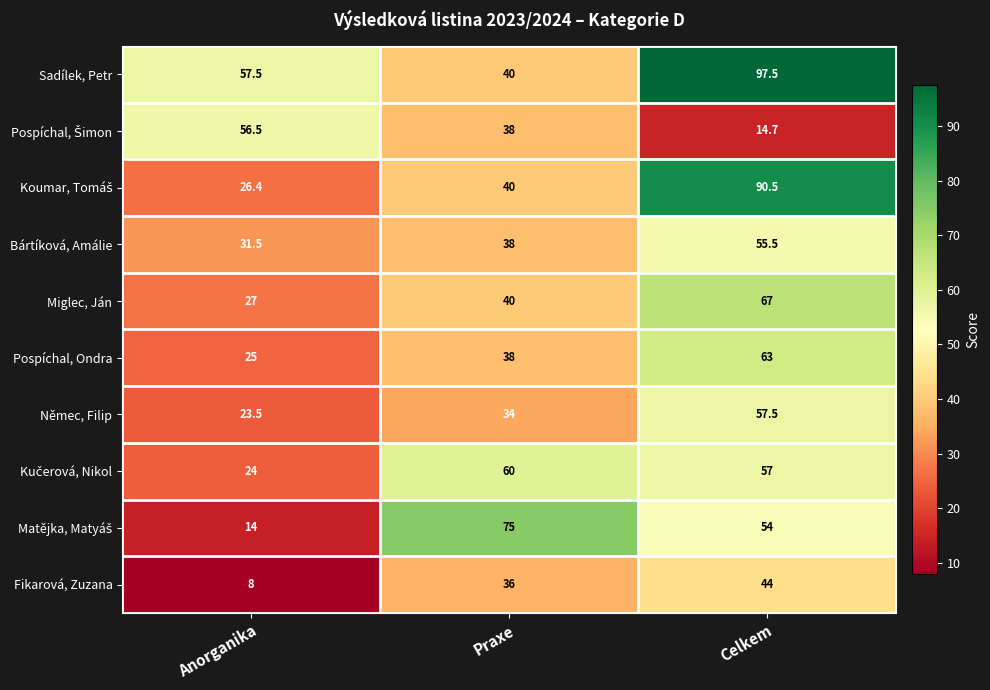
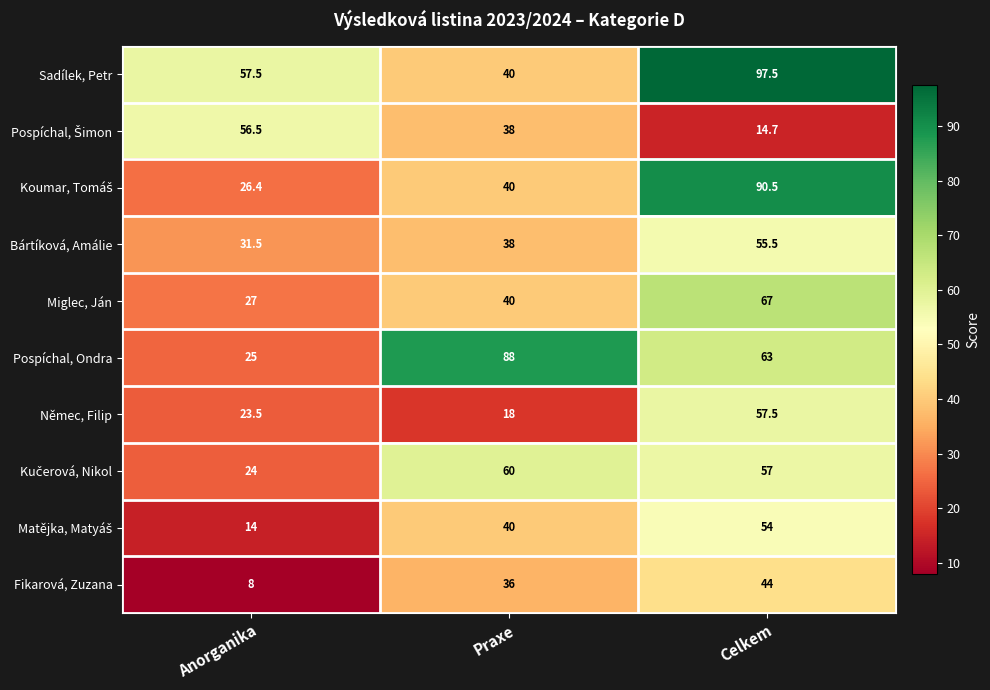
  {
    "Sadílek, Petr": {
      "Anorganika": 57.5,
      "Praxe": 40,
      "Celkem": 97.5
    },
    "Pospíchal, Šimon": {
      "Anorganika": 56.5,
      "Praxe": 38,
      "Celkem": 14.7
    },
    "Koumar, Tomáš": {
      "Anorganika": 26.4,
      "Praxe": 40,
      "Celkem": 90.5
    },
    "Bártíková, Amálie": {
      "Anorganika": 31.5,
      "Praxe": 38,
      "Celkem": 55.5
    },
    "Miglec, Ján": {
      "Anorganika": 27,
      "Praxe": 40,
      "Celkem": 67
    },
    "Pospíchal, Ondra": {
      "Anorganika": 25,
-     "Praxe": 38,
+     "Praxe": 88,
      "Celkem": 63
    },
    "Němec, Filip": {
      "Anorganika": 23.5,
-     "Praxe": 34,
+     "Praxe": 18,
      "Celkem": 57.5
    },
    "Kučerová, Nikol": {
      "Anorganika": 24,
      "Praxe": 60,
      "Celkem": 57
    },
    "Matějka, Matyáš": {
      "Anorganika": 14,
-     "Praxe": 75,
+     "Praxe": 40,
      "Celkem": 54
    },
    "Fikarová, Zuzana": {
      "Anorganika": 8,
      "Praxe": 36,
      "Celkem": 44
    }
  }
